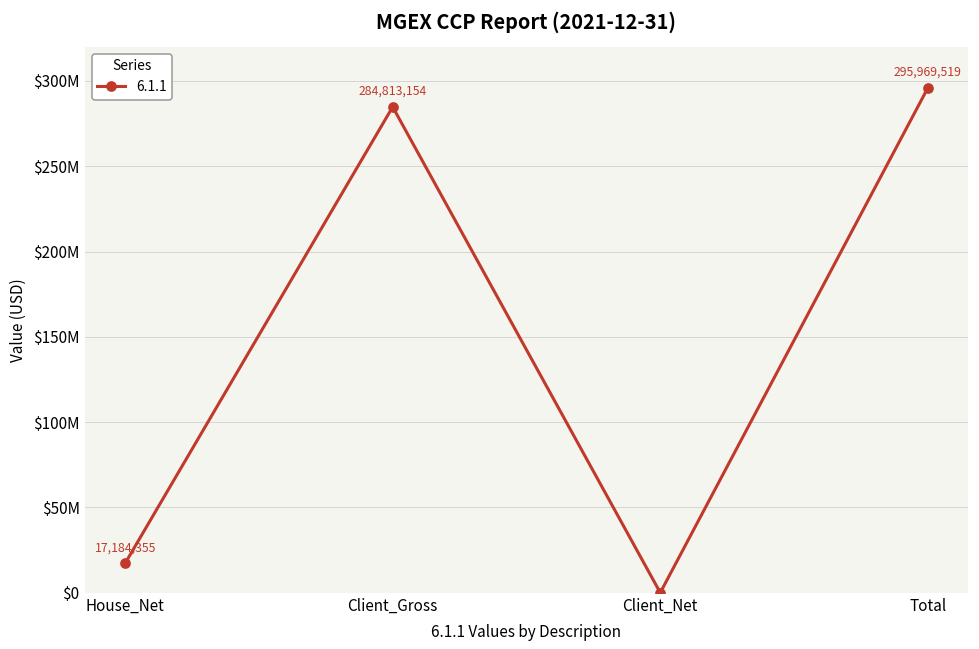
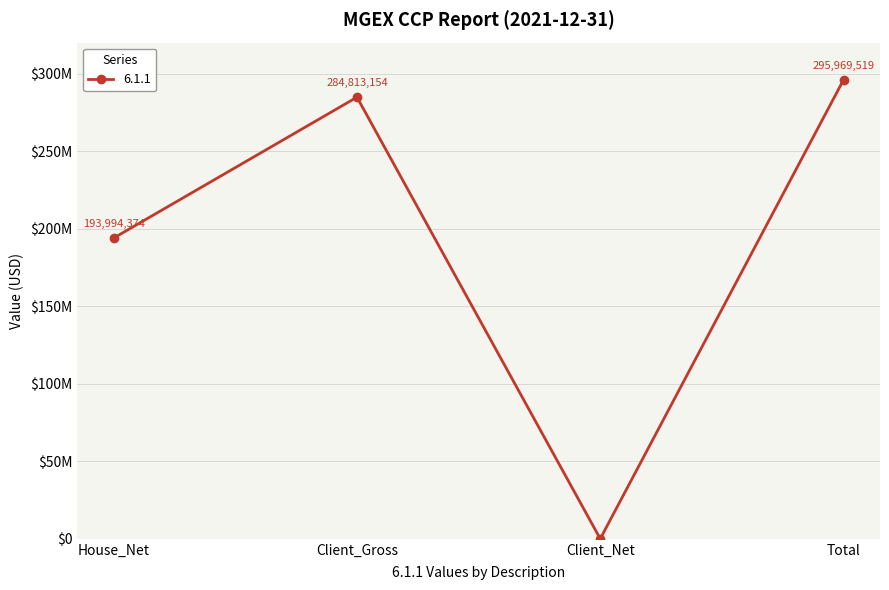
  {
-   "House_Net": "17,184,355",
+   "House_Net": "193,994,374",
    "Client_Gross": "284,813,154",
    "Total": "295,969,519"
  }
